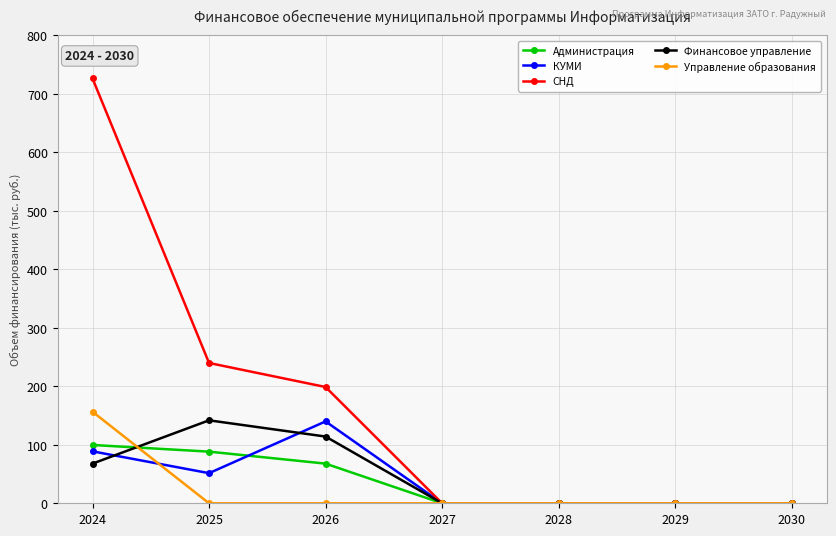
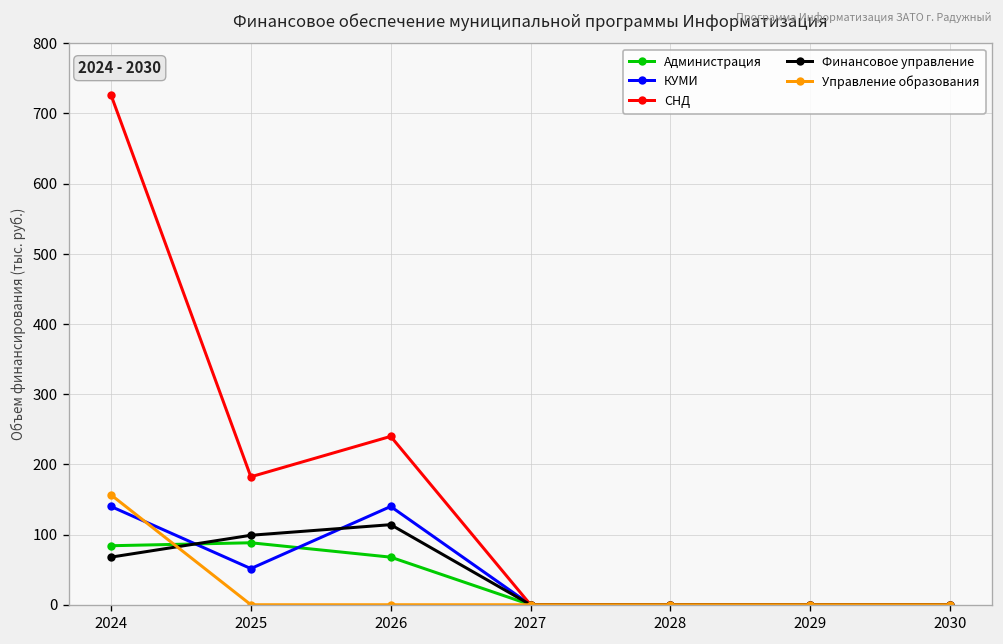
  {
    "Администрация": {
-     "2024": 100,
+     "2024": 80,
      "2025": 90,
      "2026": 70
    },
    "КУМИ": {
-     "2024": 90,
+     "2024": 140,
      "2025": 50,
      "2026": 140
    },
    "СНД": {
-     "2025": 240,
-     "2026": 200
+     "2025": 180,
+     "2026": 240
    },
    "Финансовое управление": {
      "2024": 70,
-     "2025": 140,
+     "2025": 100,
      "2026": 110
    },
    "Управление образования": {
      "2024": 160,
      "2025": 0,
      "2026": 0
    }
  }
